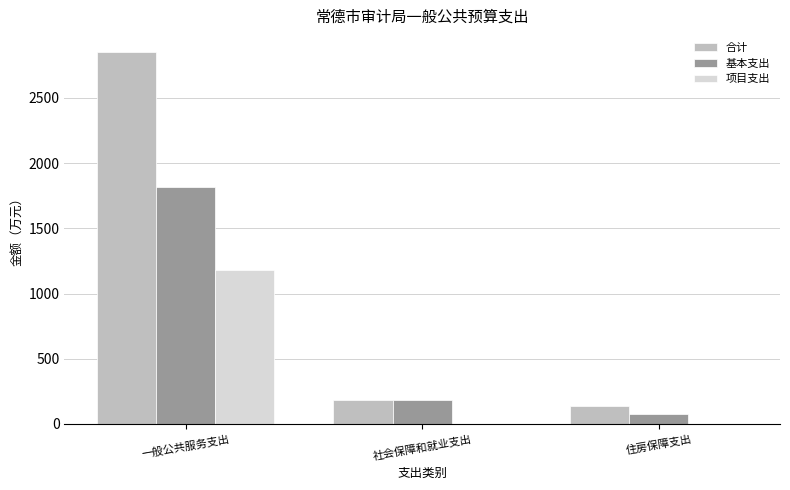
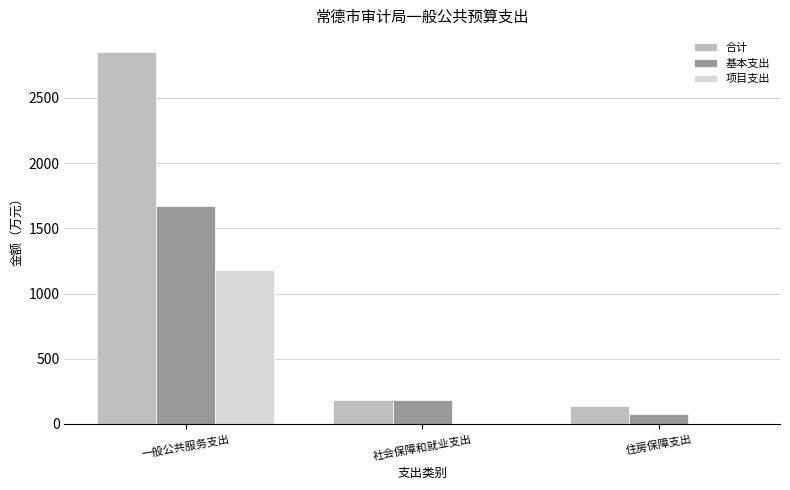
  {
    "基本支出": {
-     "一般公共服务支出": 1810,
+     "一般公共服务支出": 1670,
      "社会保障和就业支出": 180,
      "住房保障支出": 70
    }
  }
